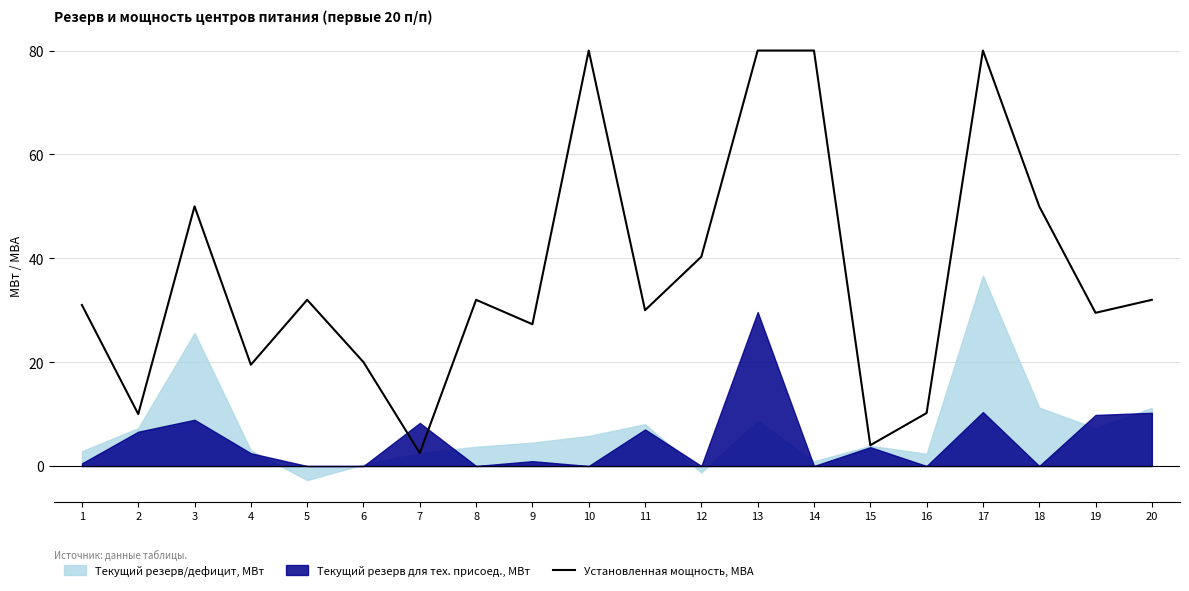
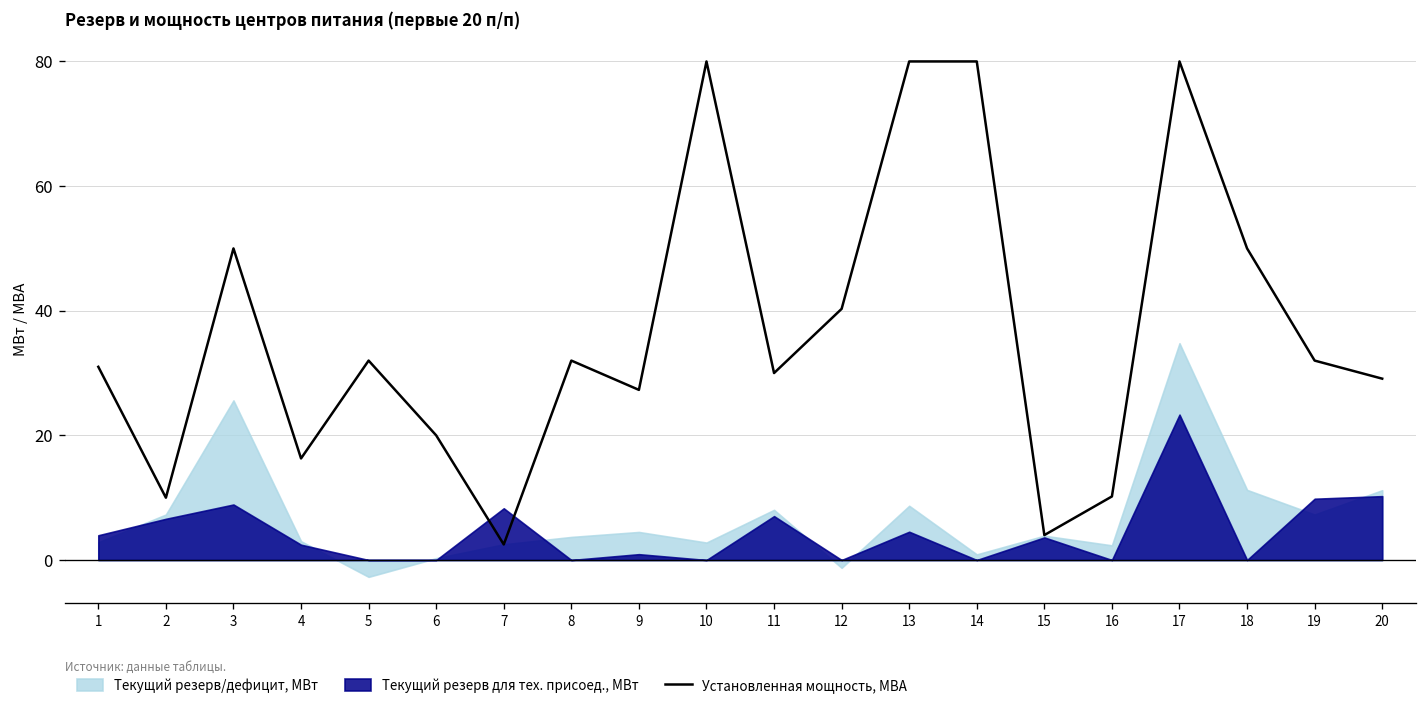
  {
    "Установленная мощность, МВА": {
      "1": 31,
      "2": 10,
      "3": 50,
-     "4": 20,
+     "4": 16,
      "5": 32,
      "6": 20,
      "8": 32,
      "9": 27,
      "10": 80,
      "11": 30,
      "12": 40,
      "13": 80,
      "14": 80,
      "16": 10,
      "17": 80,
      "18": 50,
-     "19": 30,
-     "20": 32
+     "19": 32,
+     "20": 29
    },
    "Текущий резерв/дефицит, МВт": {
-     "10": 6,
-     "17": 37
+     "10": 3,
+     "17": 35
    },
    "Текущий резерв для тех. присоед., МВт": {
-     "1": 1,
+     "1": 4,
      "2": 7,
      "3": 9,
      "4": 2,
      "7": 8,
      "8": 0,
      "9": 1,
      "10": 0,
      "11": 7,
-     "13": 30,
+     "13": 5,
      "14": 0,
      "16": 0,
-     "17": 10,
+     "17": 23,
      "18": 0,
      "19": 10,
      "20": 10
    }
  }
